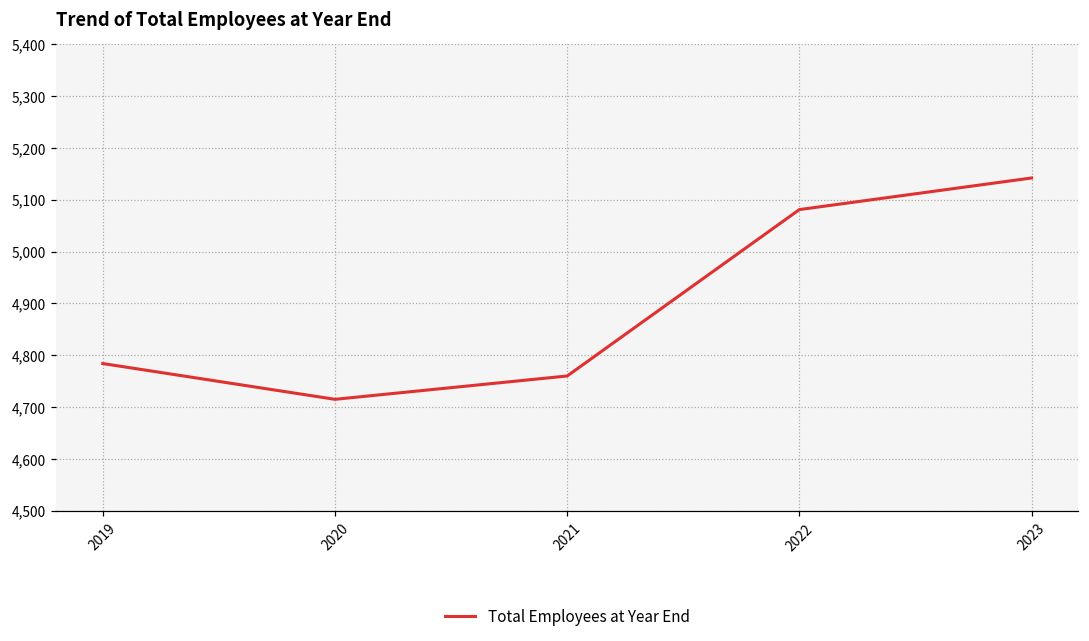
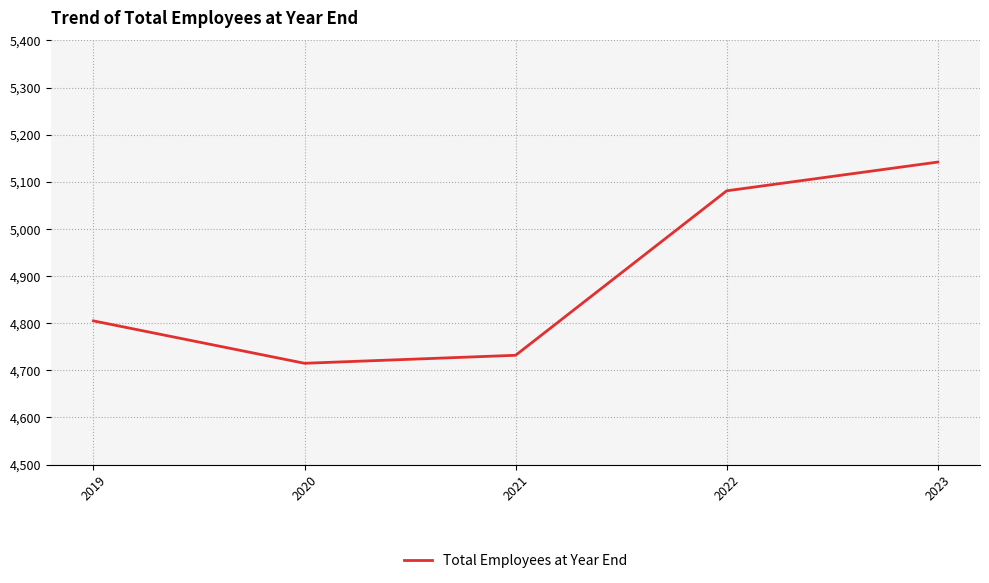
  {
-   "2019": "4,780",
+   "2019": "4,810",
    "2020": "4,720",
-   "2021": "4,760",
+   "2021": "4,730",
    "2022": "5,080",
    "2023": "5,140"
  }
